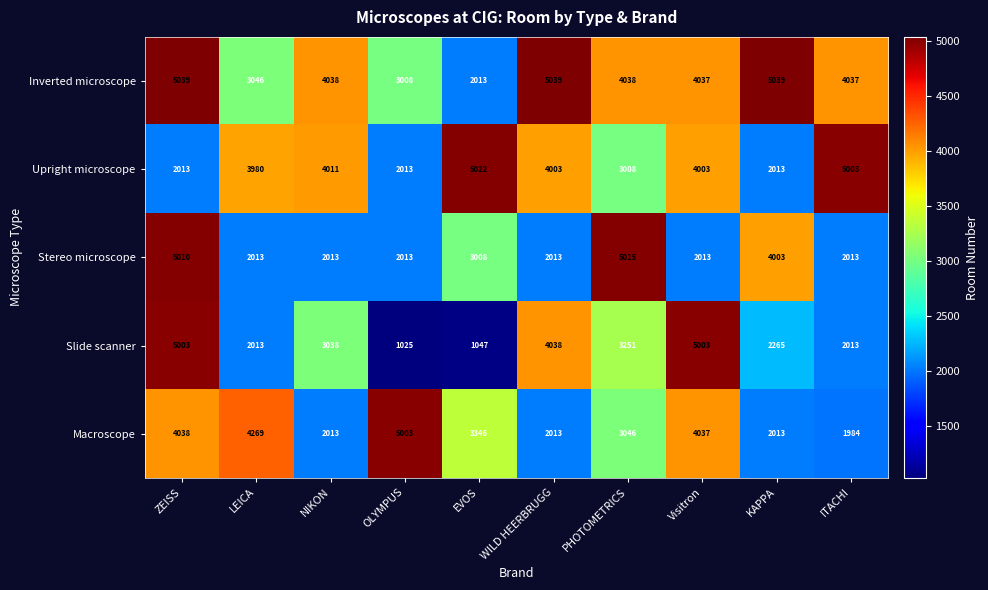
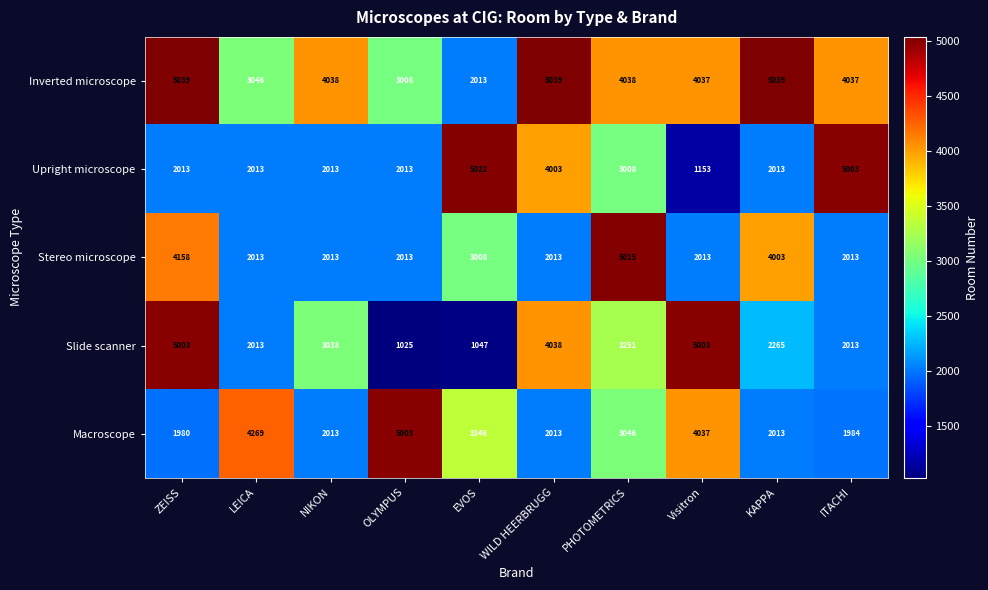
  {
    "Inverted microscope": {
      "ZEISS": 5039,
      "LEICA": 3046,
      "NIKON": 4038,
      "OLYMPUS": 3008,
      "EVOS": 2013,
      "WILD HEERBRUGG": 5039,
      "PHOTOMETRICS": 4038,
      "Visitron": 4037,
      "KAPPA": 5039,
      "ITACHI": 4037
    },
    "Upright microscope": {
      "ZEISS": 2013,
-     "LEICA": 3980,
-     "NIKON": 4011,
+     "LEICA": 2013,
+     "NIKON": 2013,
      "OLYMPUS": 2013,
      "EVOS": 5022,
      "WILD HEERBRUGG": 4003,
      "PHOTOMETRICS": 3008,
-     "Visitron": 4003,
+     "Visitron": 1153,
      "KAPPA": 2013,
      "ITACHI": 5003
    },
    "Stereo microscope": {
-     "ZEISS": 5010,
+     "ZEISS": 4158,
      "LEICA": 2013,
      "NIKON": 2013,
      "OLYMPUS": 2013,
      "EVOS": 3008,
      "WILD HEERBRUGG": 2013,
      "PHOTOMETRICS": 5015,
      "Visitron": 2013,
      "KAPPA": 4003,
      "ITACHI": 2013
    },
    "Slide scanner": {
      "ZEISS": 5003,
      "LEICA": 2013,
      "NIKON": 3038,
      "OLYMPUS": 1025,
      "EVOS": 1047,
      "WILD HEERBRUGG": 4038,
      "PHOTOMETRICS": 3251,
      "Visitron": 5003,
      "KAPPA": 2265,
      "ITACHI": 2013
    },
    "Macroscope": {
-     "ZEISS": 4038,
+     "ZEISS": 1980,
      "LEICA": 4269,
      "NIKON": 2013,
      "OLYMPUS": 5003,
      "EVOS": 3346,
      "WILD HEERBRUGG": 2013,
      "PHOTOMETRICS": 3046,
      "Visitron": 4037,
      "KAPPA": 2013,
      "ITACHI": 1984
    }
  }
